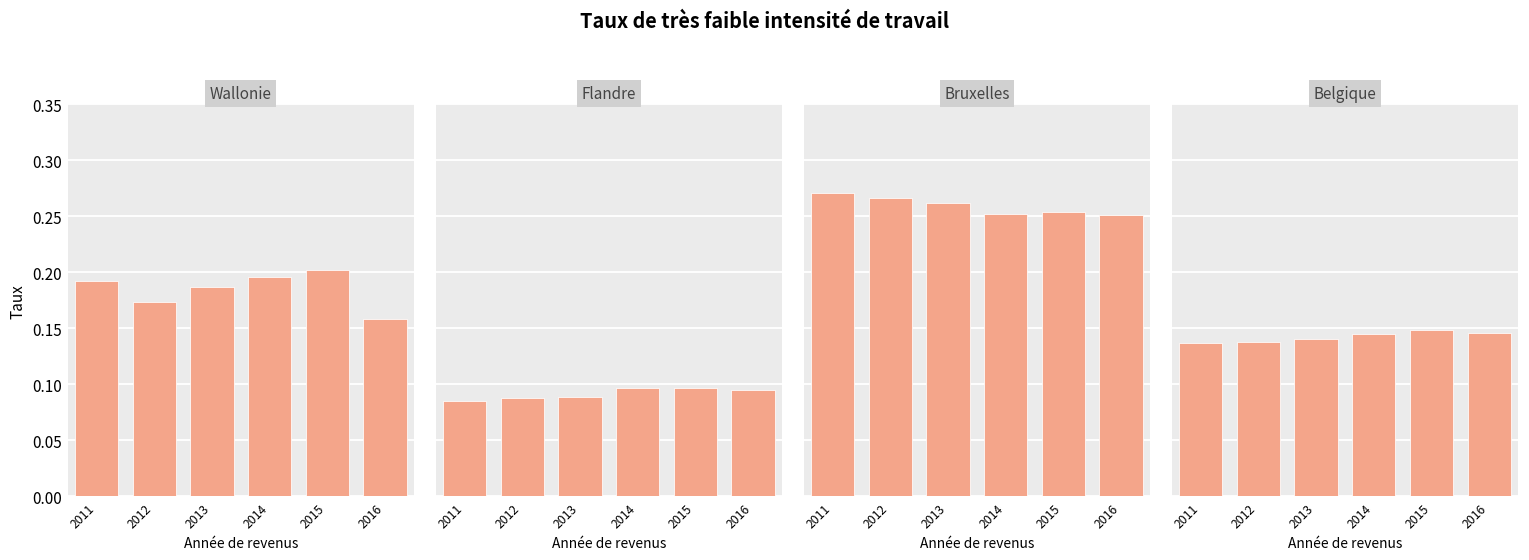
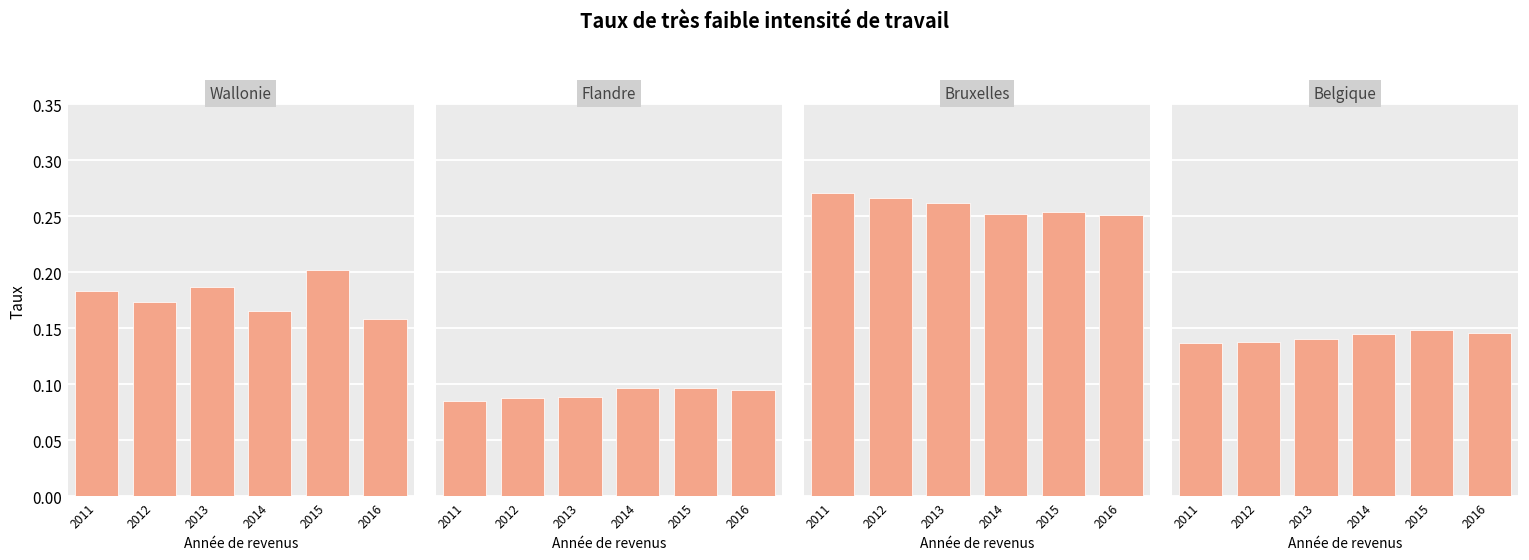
  {
    "Wallonie": {
-     "2011": 0.192,
+     "2011": 0.183,
      "2012": 0.173,
      "2013": 0.187,
-     "2014": 0.196,
+     "2014": 0.165,
      "2015": 0.202,
      "2016": 0.158
    }
  }
